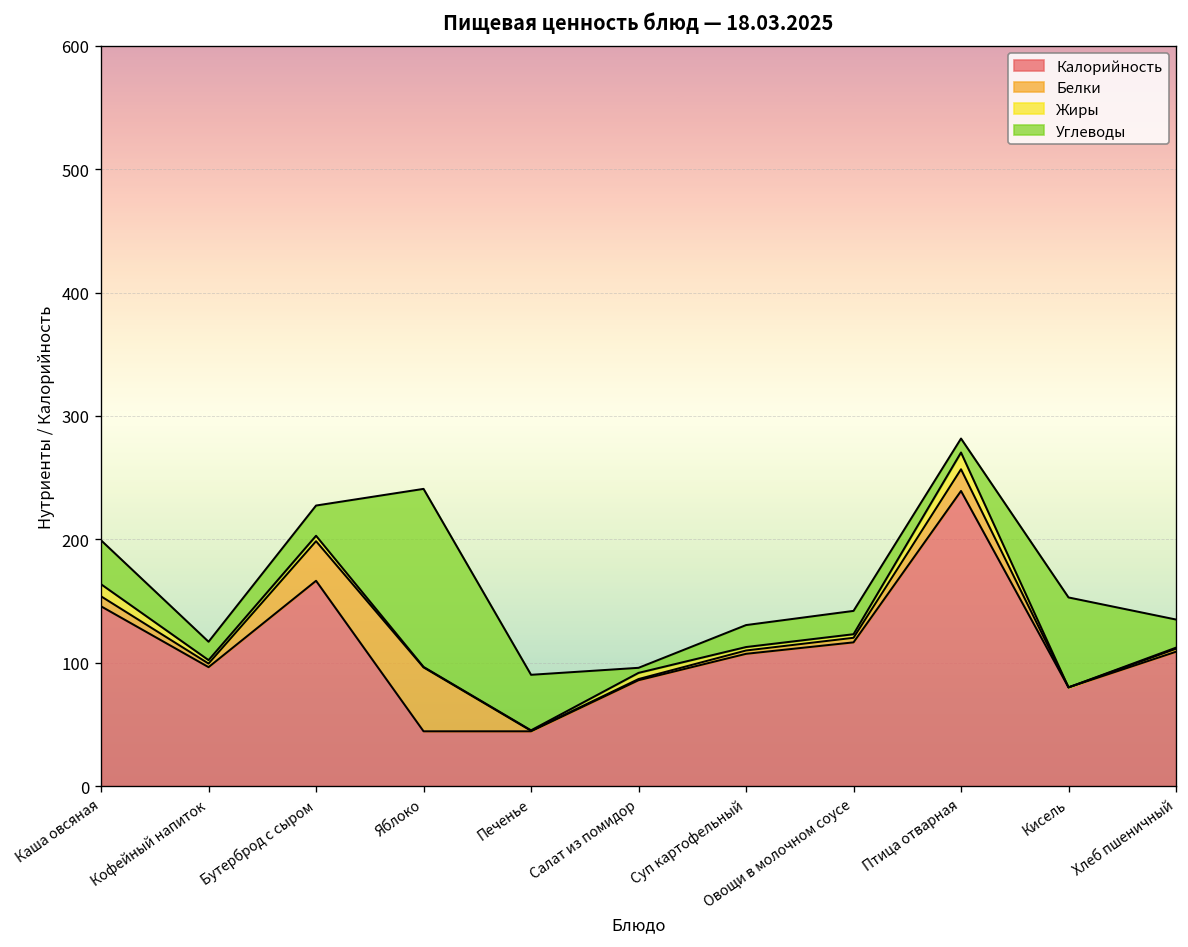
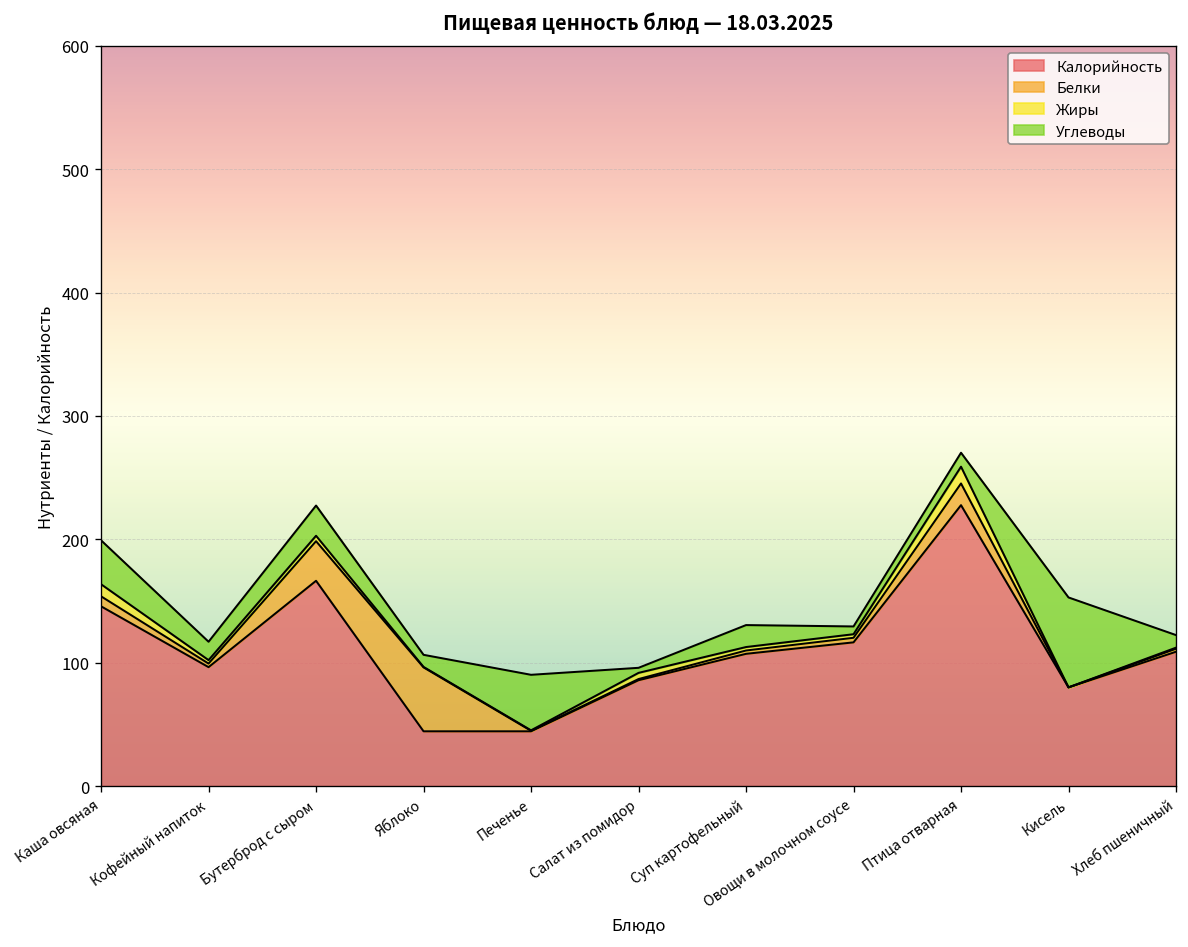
  {
    "Калорийность": {
      "Каша овсяная": 146,
      "Кофейный напиток": 96,
      "Бутерброд с сыром": 166,
      "Яблоко": 44,
      "Суп картофельный": 107,
      "Овощи в молочном соусе": 117,
-     "Птица отварная": 239
+     "Птица отварная": 228
    },
    "Белки": {
      "Каша овсяная": 8,
      "Кофейный напиток": 3,
      "Бутерброд с сыром": 32,
      "Суп картофельный": 3,
      "Овощи в молочном соусе": 4,
      "Птица отварная": 18
    },
    "Жиры": {
      "Каша овсяная": 10,
      "Кофейный напиток": 3,
      "Бутерброд с сыром": 4,
      "Салат из помидор": 5,
      "Суп картофельный": 3,
      "Овощи в молочном соусе": 3,
      "Птица отварная": 14
    },
    "Углеводы": {
      "Каша овсяная": 36,
      "Кофейный напиток": 15,
      "Бутерброд с сыром": 25,
-     "Яблоко": 144,
+     "Яблоко": 10,
      "Печенье": 45,
      "Салат из помидор": 4,
      "Суп картофельный": 18,
-     "Овощи в молочном соусе": 19,
+     "Овощи в молочном соусе": 6,
      "Птица отварная": 11,
      "Кисель": 73,
-     "Хлеб пшеничный": 23
+     "Хлеб пшеничный": 10
    }
  }
